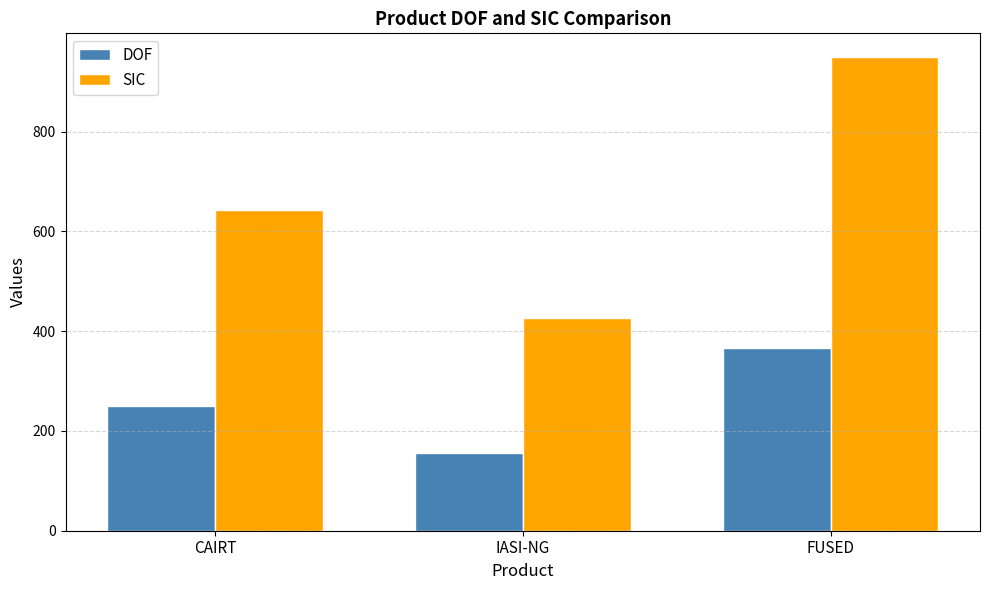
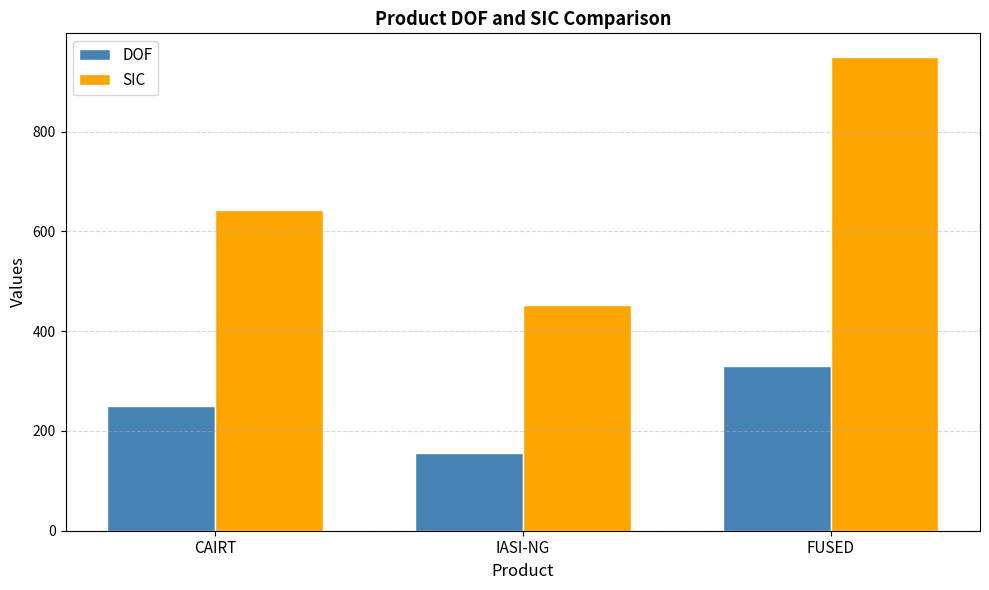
  {
    "DOF": {
      "CAIRT": 250,
      "IASI-NG": 160,
-     "FUSED": 370
+     "FUSED": 330
    },
    "SIC": {
      "CAIRT": 640,
-     "IASI-NG": 430,
+     "IASI-NG": 450,
      "FUSED": 950
    }
  }
